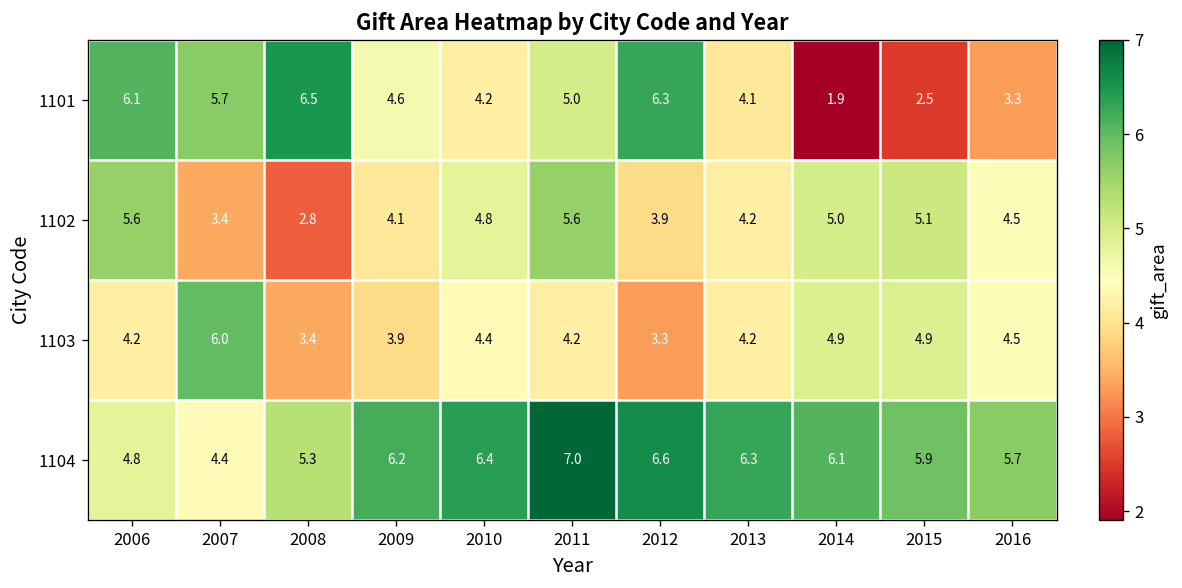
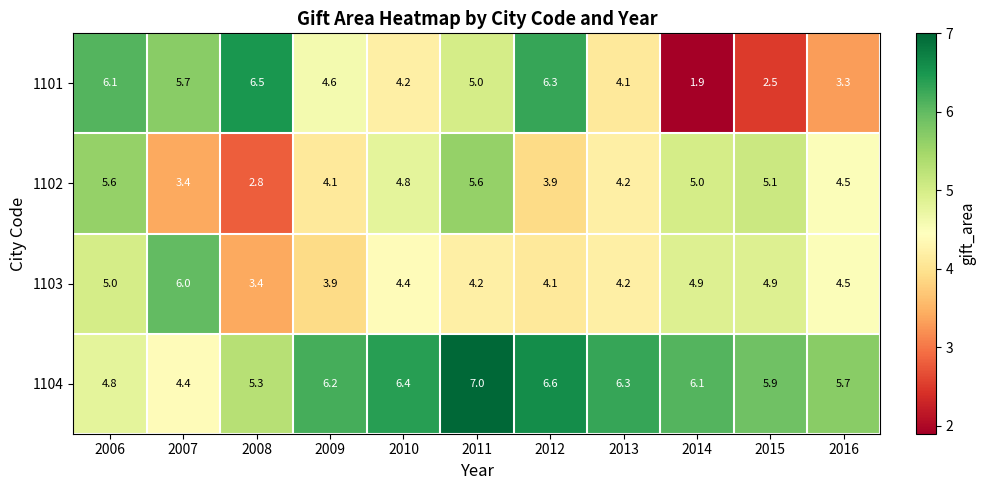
  {
    "1101": {
      "2006": 6.1,
      "2007": 5.7,
      "2008": 6.5,
      "2009": 4.6,
      "2010": 4.2,
      "2011": 5.0,
      "2012": 6.3,
      "2013": 4.1,
      "2014": 1.9,
      "2015": 2.5,
      "2016": 3.3
    },
    "1102": {
      "2006": 5.6,
      "2007": 3.4,
      "2008": 2.8,
      "2009": 4.1,
      "2010": 4.8,
      "2011": 5.6,
      "2012": 3.9,
      "2013": 4.2,
      "2014": 5.0,
      "2015": 5.1,
      "2016": 4.5
    },
    "1103": {
-     "2006": 4.2,
+     "2006": 5.0,
      "2007": 6.0,
      "2008": 3.4,
      "2009": 3.9,
      "2010": 4.4,
      "2011": 4.2,
-     "2012": 3.3,
+     "2012": 4.1,
      "2013": 4.2,
      "2014": 4.9,
      "2015": 4.9,
      "2016": 4.5
    },
    "1104": {
      "2006": 4.8,
      "2007": 4.4,
      "2008": 5.3,
      "2009": 6.2,
      "2010": 6.4,
      "2011": 7.0,
      "2012": 6.6,
      "2013": 6.3,
      "2014": 6.1,
      "2015": 5.9,
      "2016": 5.7
    }
  }
